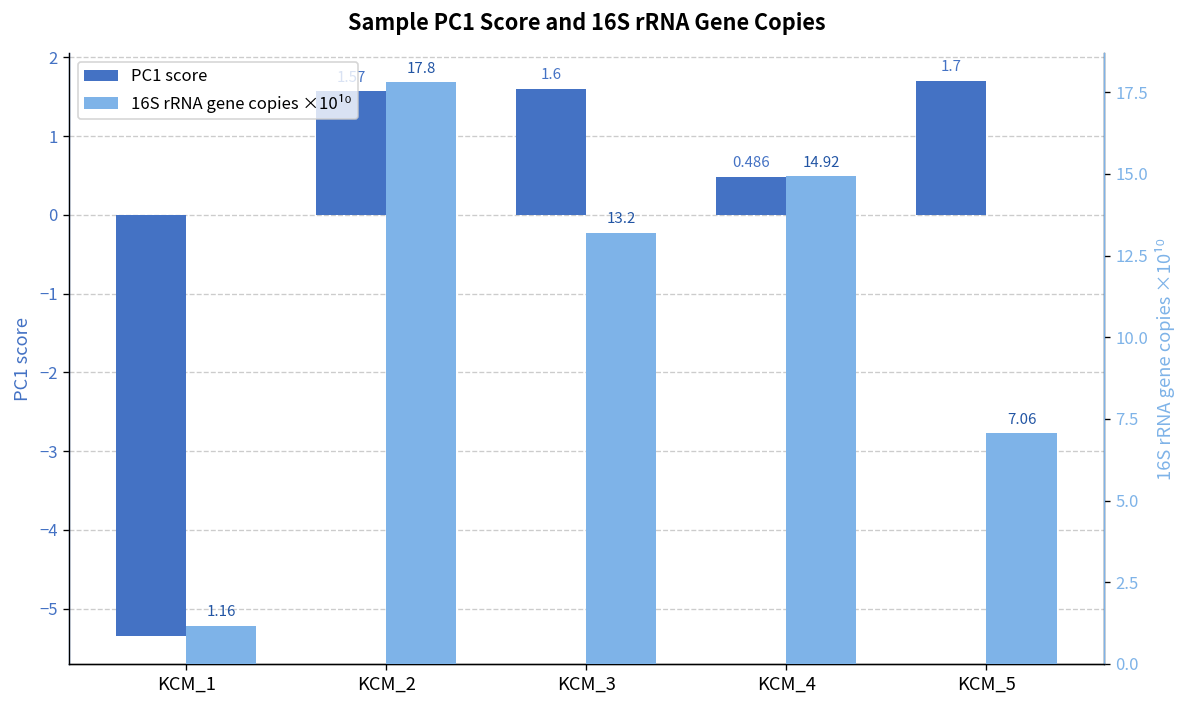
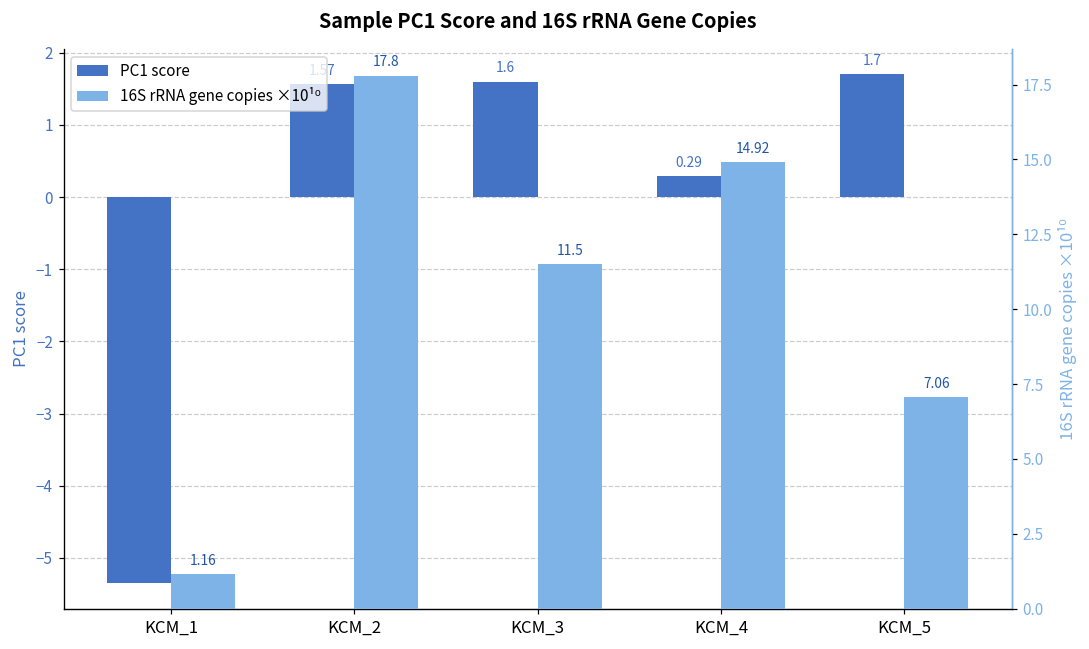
  {
    "PC1 score": {
      "KCM_3": 1.6,
-     "KCM_4": 0.486,
+     "KCM_4": 0.29,
      "KCM_5": 1.7
    },
    "16S rRNA gene copies ×10¹⁰": {
      "KCM_1": 1.16,
      "KCM_2": 17.8,
-     "KCM_3": 13.2,
+     "KCM_3": 11.5,
      "KCM_4": 14.92,
      "KCM_5": 7.06
    }
  }
